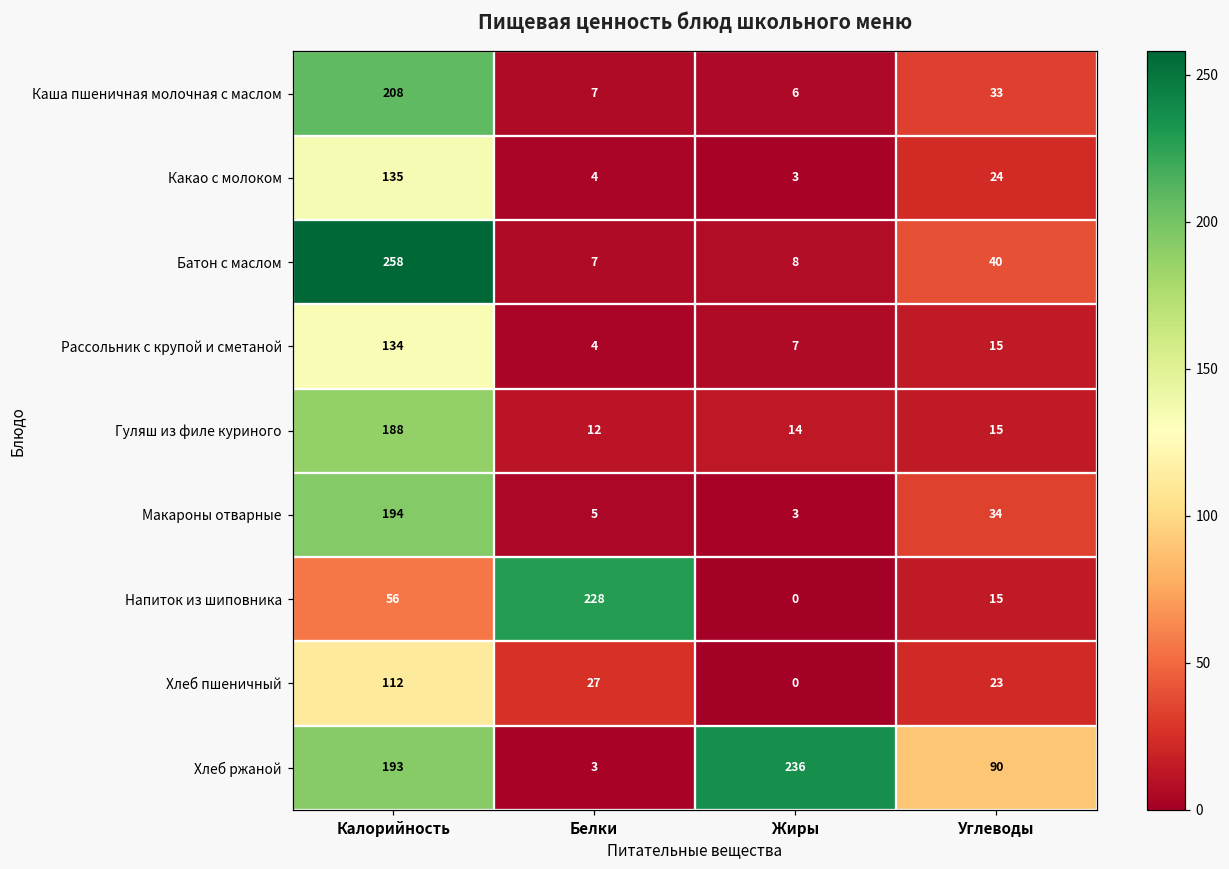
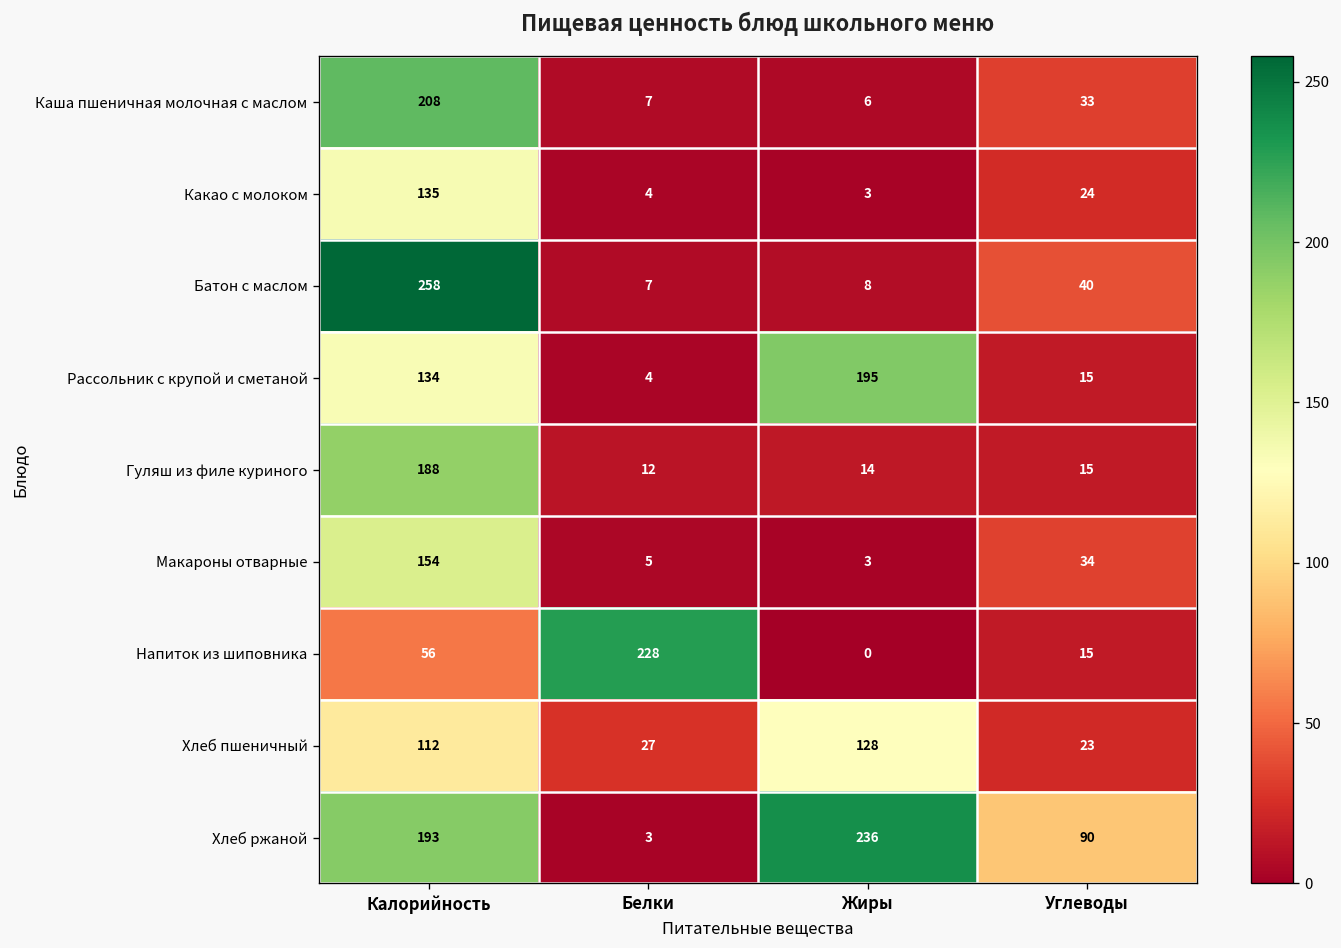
  {
    "Каша пшеничная молочная с маслом": {
      "Калорийность": 208,
      "Белки": 7,
      "Жиры": 6,
      "Углеводы": 33
    },
    "Какао с молоком": {
      "Калорийность": 135,
      "Белки": 4,
      "Жиры": 3,
      "Углеводы": 24
    },
    "Батон с маслом": {
      "Калорийность": 258,
      "Белки": 7,
      "Жиры": 8,
      "Углеводы": 40
    },
    "Рассольник с крупой и сметаной": {
      "Калорийность": 134,
      "Белки": 4,
-     "Жиры": 7,
+     "Жиры": 195,
      "Углеводы": 15
    },
    "Гуляш из филе куриного": {
      "Калорийность": 188,
      "Белки": 12,
      "Жиры": 14,
      "Углеводы": 15
    },
    "Макароны отварные": {
-     "Калорийность": 194,
+     "Калорийность": 154,
      "Белки": 5,
      "Жиры": 3,
      "Углеводы": 34
    },
    "Напиток из шиповника": {
      "Калорийность": 56,
      "Белки": 228,
      "Жиры": 0,
      "Углеводы": 15
    },
    "Хлеб пшеничный": {
      "Калорийность": 112,
      "Белки": 27,
-     "Жиры": 0,
+     "Жиры": 128,
      "Углеводы": 23
    },
    "Хлеб ржаной": {
      "Калорийность": 193,
      "Белки": 3,
      "Жиры": 236,
      "Углеводы": 90
    }
  }
